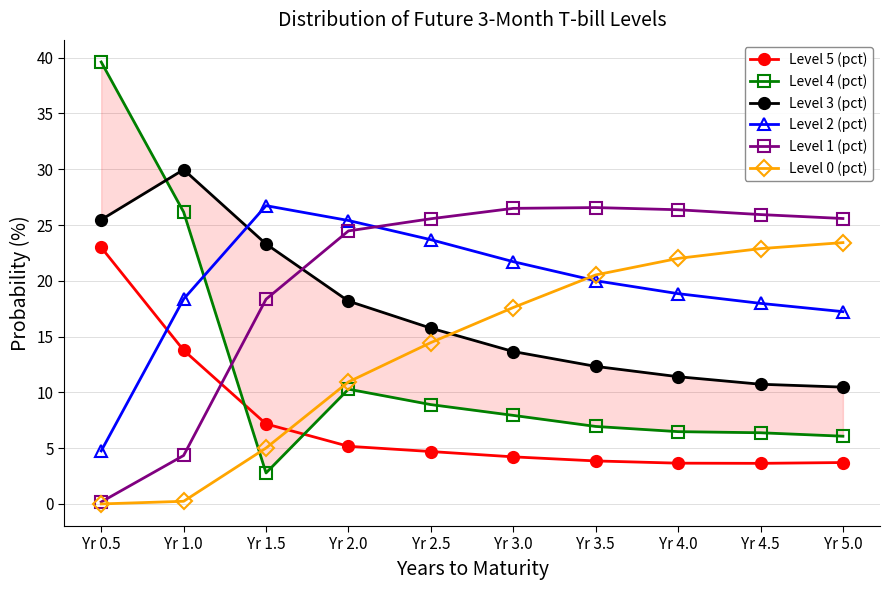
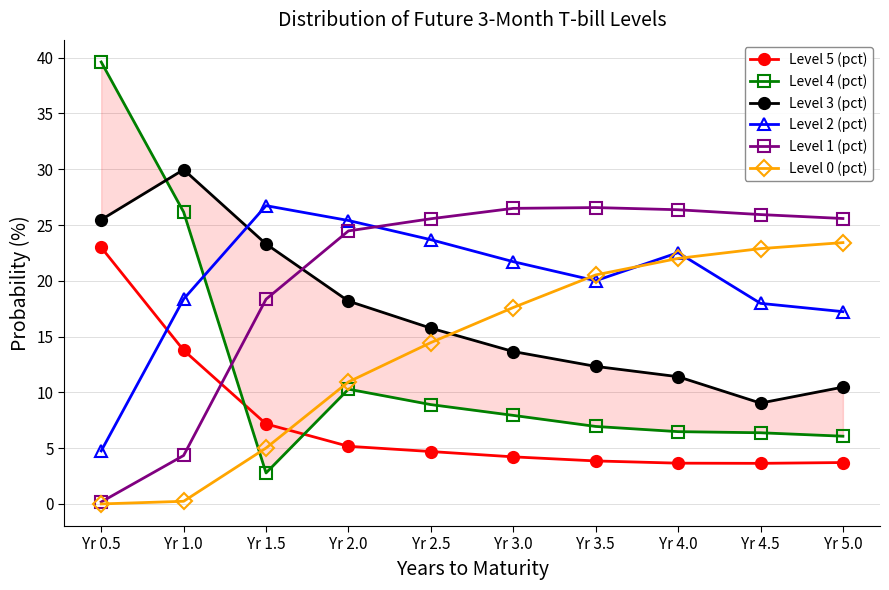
  {
    "Level 4 (pct)": {
      "Yr 1.0": 26.2,
      "Yr 1.5": 2.8,
      "Yr 2.0": 10.3,
      "Yr 2.5": 8.9,
      "Yr 3.0": 7.9,
      "Yr 3.5": 6.9,
      "Yr 4.0": 6.5,
      "Yr 4.5": 6.4,
      "Yr 5.0": 6.1
    },
    "Level 3 (pct)": {
      "Yr 0.5": 25.5,
-     "Yr 4.5": 10.7
+     "Yr 4.5": 9.0
    },
    "Level 2 (pct)": {
      "Yr 0.5": 4.8,
      "Yr 1.0": 18.4,
      "Yr 1.5": 26.7,
      "Yr 2.0": 25.4,
      "Yr 2.5": 23.7,
      "Yr 3.0": 21.7,
      "Yr 3.5": 20.0,
-     "Yr 4.0": 18.8,
+     "Yr 4.0": 22.5,
      "Yr 4.5": 18.0,
      "Yr 5.0": 17.2
    },
    "Level 1 (pct)": {
      "Yr 1.0": 4.3,
      "Yr 1.5": 18.3,
      "Yr 2.0": 24.5,
      "Yr 2.5": 25.6,
      "Yr 3.0": 26.5,
      "Yr 3.5": 26.6,
      "Yr 4.0": 26.4,
      "Yr 4.5": 25.9,
      "Yr 5.0": 25.6
    },
    "Level 0 (pct)": {
      "Yr 1.0": 0.2,
      "Yr 1.5": 5.0,
      "Yr 2.0": 10.9,
      "Yr 2.5": 14.5,
      "Yr 3.0": 17.6,
      "Yr 3.5": 20.5,
      "Yr 4.0": 22.0,
      "Yr 4.5": 22.9,
      "Yr 5.0": 23.4
    }
  }
